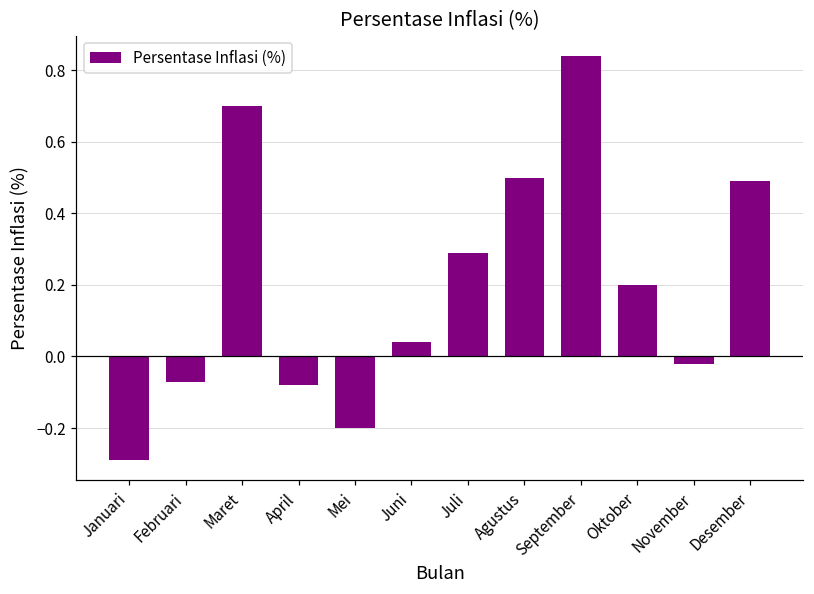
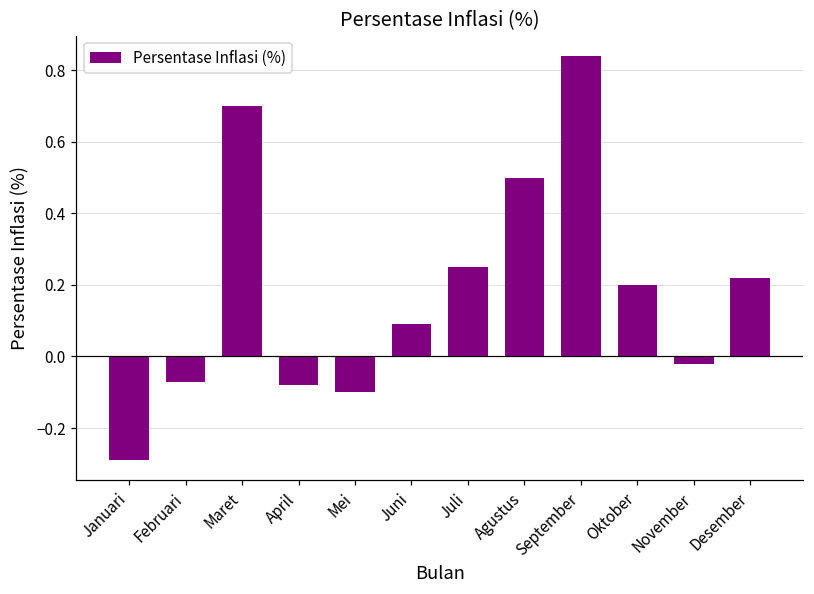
  {
    "Januari": -0.29,
    "Februari": -0.07,
    "Maret": 0.70,
    "April": -0.08,
-   "Mei": -0.2,
-   "Juni": 0.04,
-   "Juli": 0.29,
+   "Mei": -0.1,
+   "Juni": 0.09,
+   "Juli": 0.25,
    "Agustus": 0.50,
    "September": 0.84,
    "Oktober": 0.20,
    "November": -0.02,
-   "Desember": 0.49
+   "Desember": 0.22
  }
